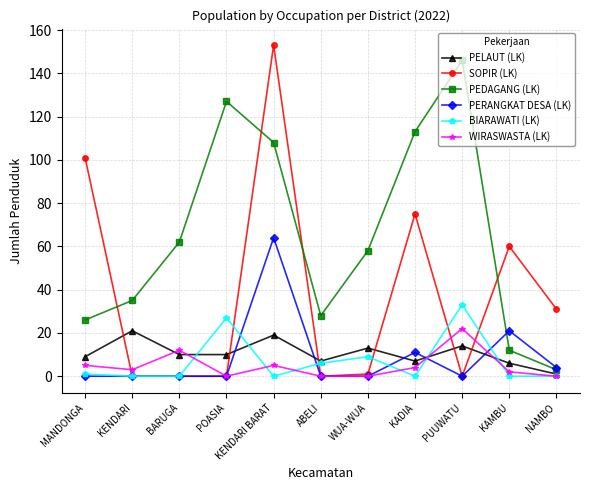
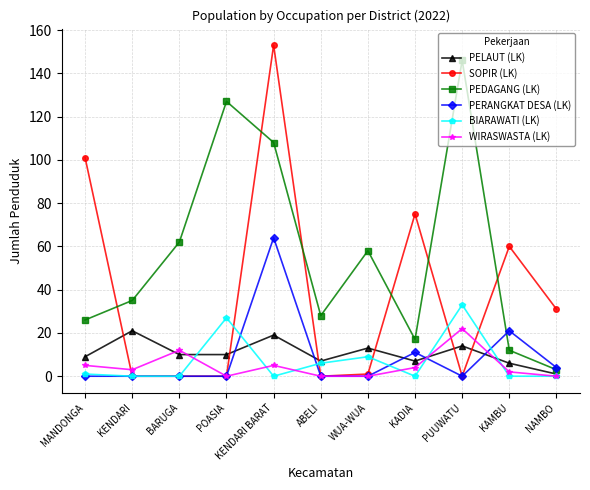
  {
    "PELAUT (LK)": {
      "MANDONGA": 9,
      "KENDARI": 21,
      "BARUGA": 10,
      "POASIA": 10,
      "KENDARI BARAT": 19,
      "WUA-WUA": 13,
      "KADIA": 7,
      "PUUWATU": 14,
      "KAMBU": 6
    },
    "SOPIR (LK)": {
      "MANDONGA": 101,
      "KENDARI BARAT": 153,
      "KADIA": 75,
      "KAMBU": 60,
      "NAMBO": 31
    },
    "PEDAGANG (LK)": {
      "MANDONGA": 26,
      "KENDARI": 35,
      "BARUGA": 62,
      "POASIA": 127,
      "KENDARI BARAT": 108,
      "ABELI": 28,
      "WUA-WUA": 58,
-     "KADIA": 113,
+     "KADIA": 17,
      "KAMBU": 12
    },
    "PERANGKAT DESA (LK)": {
      "KENDARI BARAT": 64,
      "KADIA": 11,
      "KAMBU": 21
    },
    "BIARAWATI (LK)": {
      "POASIA": 27,
      "KENDARI BARAT": 0,
      "WUA-WUA": 9,
      "KADIA": 0,
      "PUUWATU": 33,
      "KAMBU": 0
    },
    "WIRASWASTA (LK)": {
      "MANDONGA": 5,
      "KENDARI": 3,
      "BARUGA": 12,
      "KENDARI BARAT": 5,
      "KADIA": 4,
      "PUUWATU": 22,
      "KAMBU": 2
    }
  }
